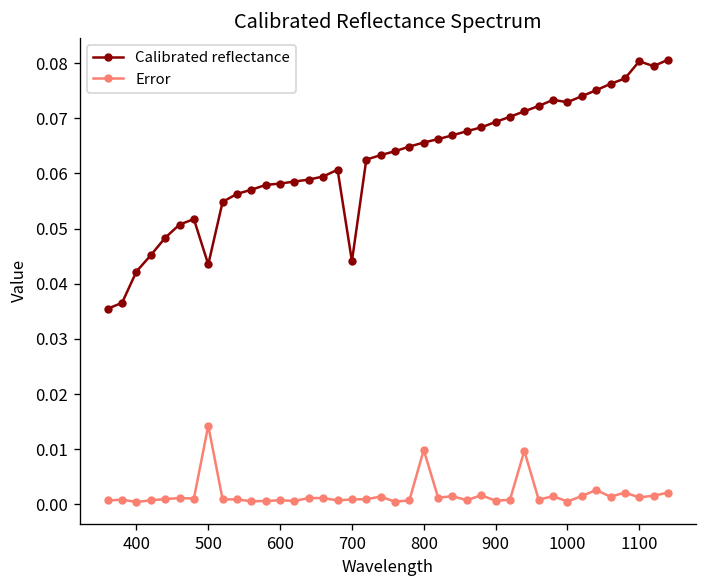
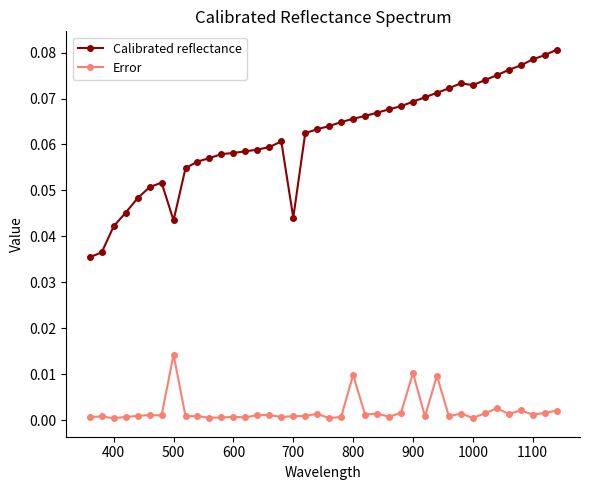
  {
    "Calibrated reflectance": {
      "400": 0.042,
      "500": 0.043,
      "600": 0.058,
      "700": 0.044,
      "800": 0.066,
      "900": 0.069,
      "1000": 0.073,
-     "1100": 0.080
+     "1100": 0.079
    },
    "Error": {
      "400": 0.000,
      "500": 0.014,
      "600": 0.001,
      "700": 0.001,
      "800": 0.010,
-     "900": 0.001,
+     "900": 0.010,
      "1000": 0.001,
      "1100": 0.001
    }
  }
